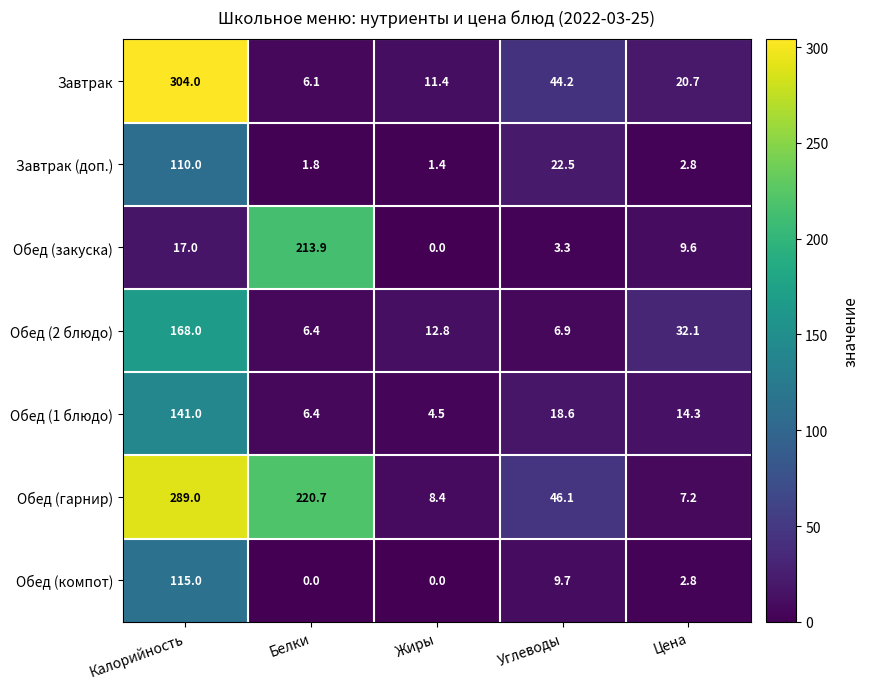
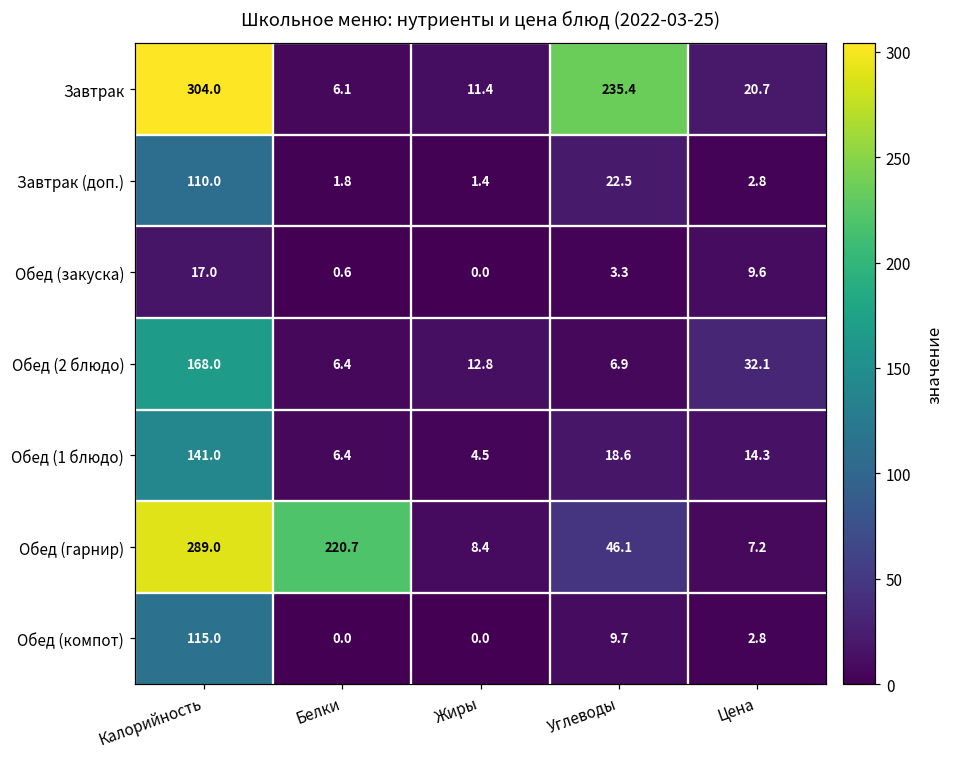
  {
    "Завтрак": {
      "Калорийность": 304.0,
      "Белки": 6.1,
      "Жиры": 11.4,
-     "Углеводы": 44.2,
+     "Углеводы": 235.4,
      "Цена": 20.7
    },
    "Завтрак (доп.)": {
      "Калорийность": 110.0,
      "Белки": 1.8,
      "Жиры": 1.4,
      "Углеводы": 22.5,
      "Цена": 2.8
    },
    "Обед (закуска)": {
      "Калорийность": 17.0,
-     "Белки": 213.9,
+     "Белки": 0.6,
      "Жиры": 0.0,
      "Углеводы": 3.3,
      "Цена": 9.6
    },
    "Обед (2 блюдо)": {
      "Калорийность": 168.0,
      "Белки": 6.4,
      "Жиры": 12.8,
      "Углеводы": 6.9,
      "Цена": 32.1
    },
    "Обед (1 блюдо)": {
      "Калорийность": 141.0,
      "Белки": 6.4,
      "Жиры": 4.5,
      "Углеводы": 18.6,
      "Цена": 14.3
    },
    "Обед (гарнир)": {
      "Калорийность": 289.0,
      "Белки": 220.7,
      "Жиры": 8.4,
      "Углеводы": 46.1,
      "Цена": 7.2
    },
    "Обед (компот)": {
      "Калорийность": 115.0,
      "Белки": 0.0,
      "Жиры": 0.0,
      "Углеводы": 9.7,
      "Цена": 2.8
    }
  }
